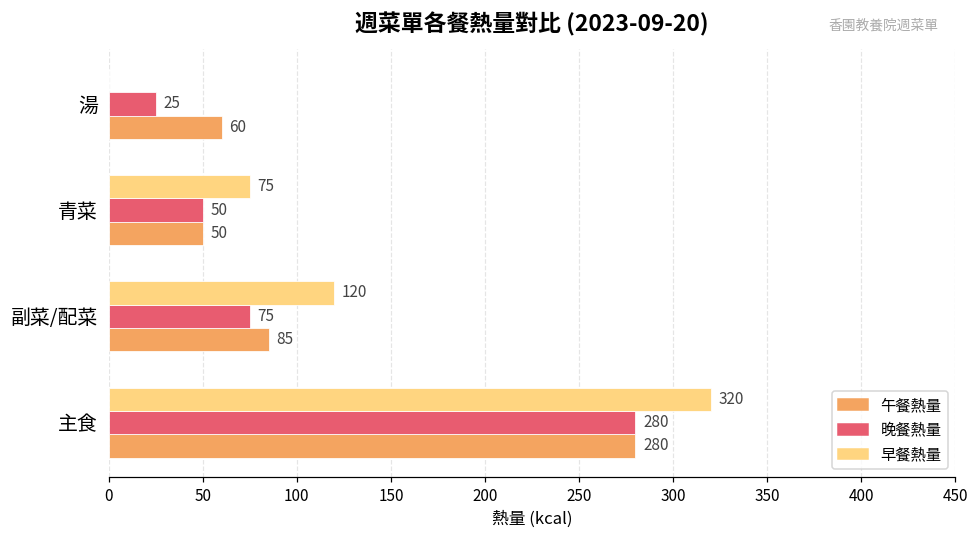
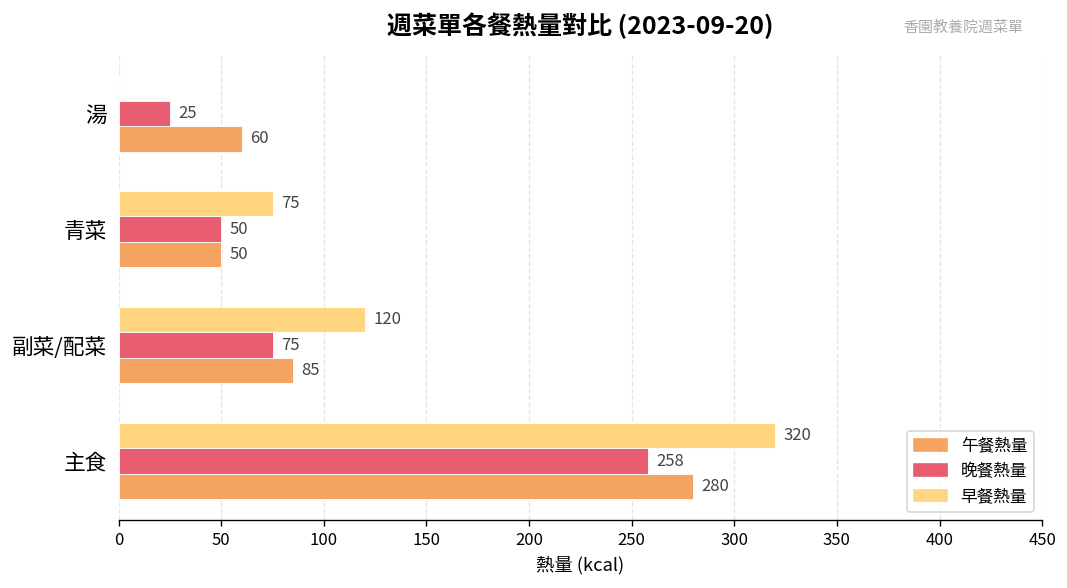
  {
    "晚餐熱量": {
      "湯": 25,
      "青菜": 50,
      "副菜/配菜": 75,
-     "主食": 280
+     "主食": 258
    }
  }
